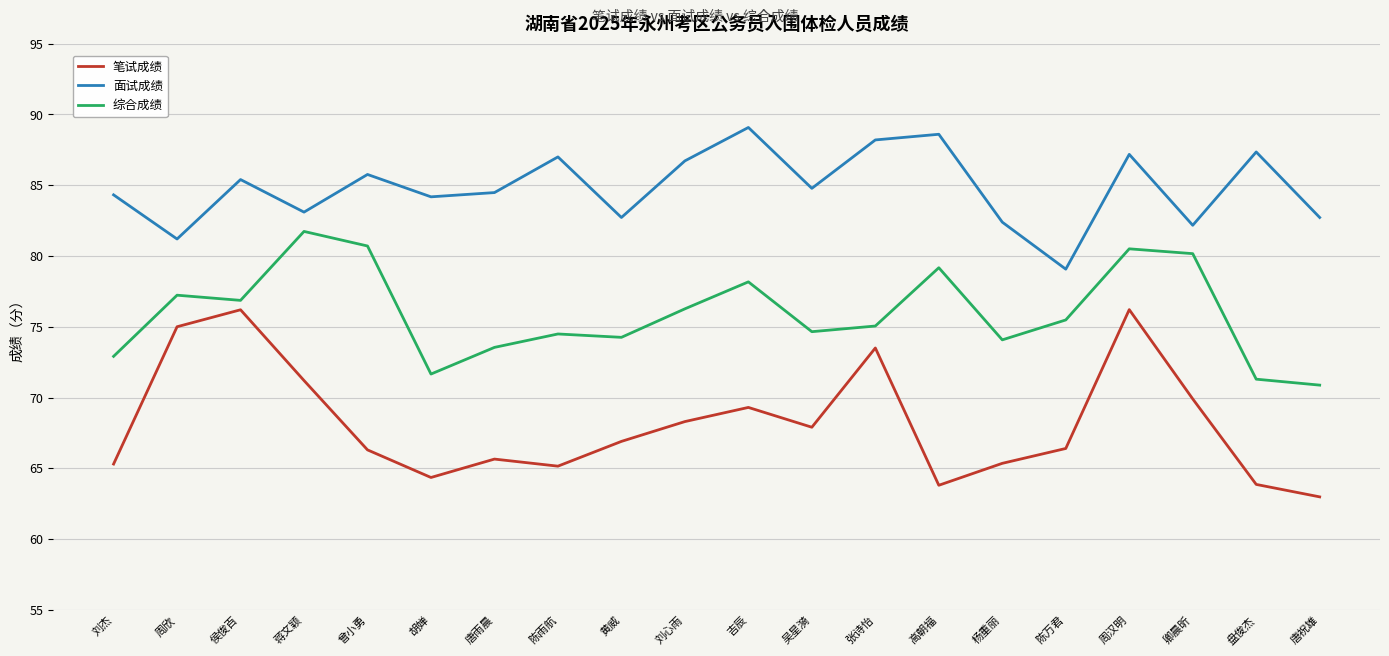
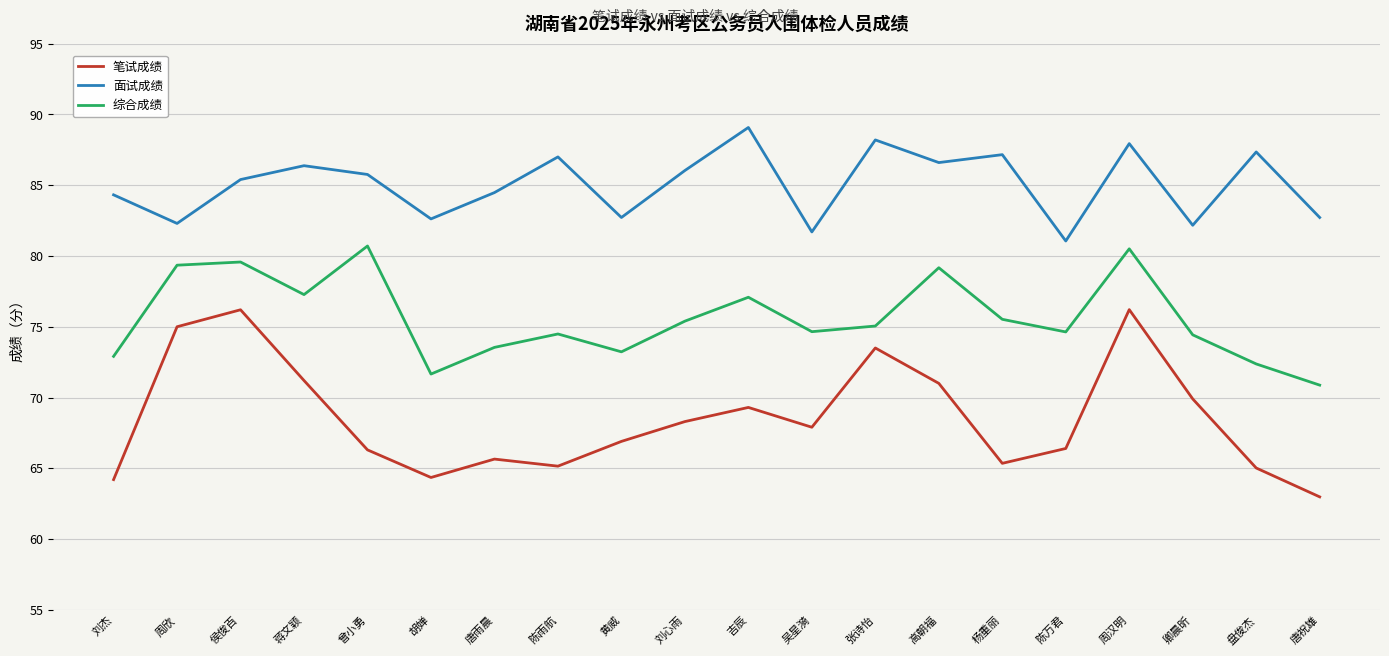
  {
    "笔试成绩": {
-     "刘杰": 65.3,
+     "刘杰": 64.2,
      "周欣": 75.0,
      "侯俊百": 76.2,
      "蒋文颖": 71.2,
      "曾小勇": 66.3,
      "胡婵": 64.4,
      "唐雨晨": 65.7,
      "陈雨航": 65.2,
      "黄威": 66.9,
      "刘心雨": 68.3,
      "吉辰": 69.3,
      "吴星漪": 67.9,
      "张诗怡": 73.5,
-     "高朝福": 63.8,
+     "高朝福": 71.0,
      "杨重丽": 65.4,
      "陈万君": 66.4,
      "周汉明": 76.2,
      "卿晨昕": 69.9,
-     "盘俊杰": 63.9,
+     "盘俊杰": 65.0,
      "唐祝雄": 63.0
    },
    "面试成绩": {
      "刘杰": 84.3,
-     "周欣": 81.2,
+     "周欣": 82.3,
      "侯俊百": 85.4,
-     "蒋文颖": 83.1,
+     "蒋文颖": 86.4,
      "曾小勇": 85.8,
-     "胡婵": 84.2,
+     "胡婵": 82.6,
      "唐雨晨": 84.5,
      "陈雨航": 87.0,
      "黄威": 82.7,
-     "刘心雨": 86.7,
+     "刘心雨": 86.0,
      "吉辰": 89.1,
-     "吴星漪": 84.8,
+     "吴星漪": 81.7,
      "张诗怡": 88.2,
-     "高朝福": 88.6,
-     "杨重丽": 82.4,
-     "陈万君": 79.1,
-     "周汉明": 87.2,
+     "高朝福": 86.6,
+     "杨重丽": 87.2,
+     "陈万君": 81.1,
+     "周汉明": 87.9,
      "卿晨昕": 82.2,
      "盘俊杰": 87.4,
      "唐祝雄": 82.7
    },
    "综合成绩": {
      "刘杰": 72.9,
-     "周欣": 77.2,
-     "侯俊百": 76.9,
-     "蒋文颖": 81.7,
+     "周欣": 79.4,
+     "侯俊百": 79.6,
+     "蒋文颖": 77.3,
      "曾小勇": 80.7,
      "胡婵": 71.7,
      "唐雨晨": 73.5,
      "陈雨航": 74.5,
-     "黄威": 74.3,
-     "刘心雨": 76.3,
-     "吉辰": 78.2,
+     "黄威": 73.2,
+     "刘心雨": 75.4,
+     "吉辰": 77.1,
      "吴星漪": 74.7,
      "张诗怡": 75.1,
      "高朝福": 79.2,
-     "杨重丽": 74.1,
-     "陈万君": 75.5,
+     "杨重丽": 75.5,
+     "陈万君": 74.6,
      "周汉明": 80.5,
-     "卿晨昕": 80.2,
-     "盘俊杰": 71.3,
+     "卿晨昕": 74.4,
+     "盘俊杰": 72.4,
      "唐祝雄": 70.9
    }
  }
